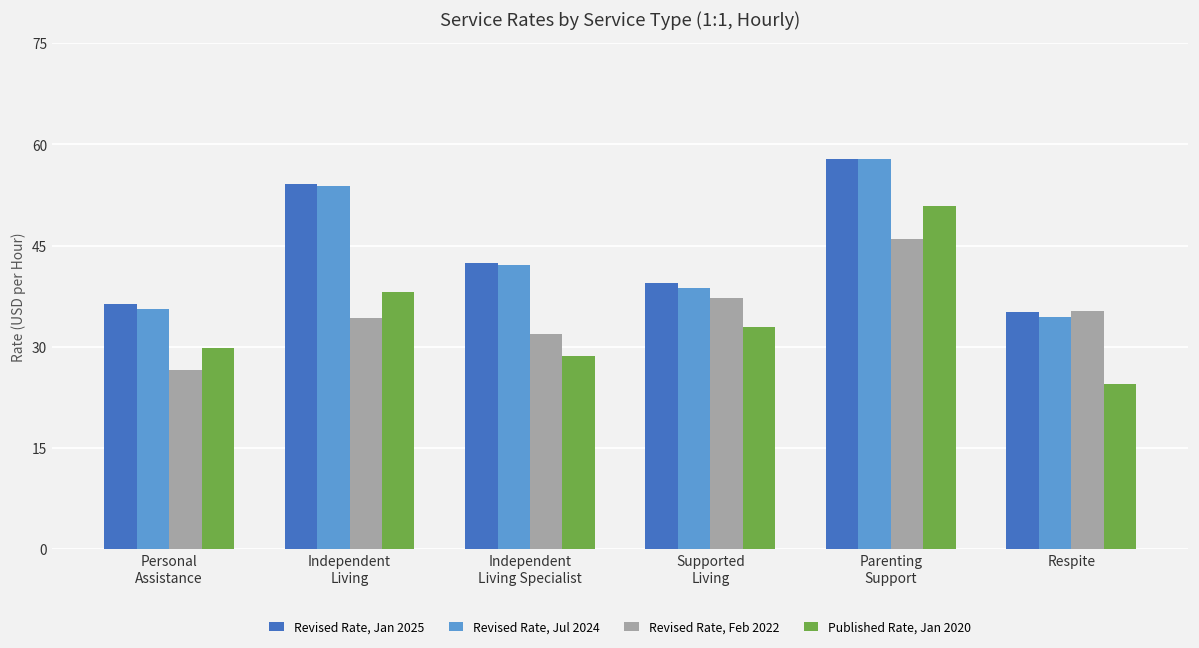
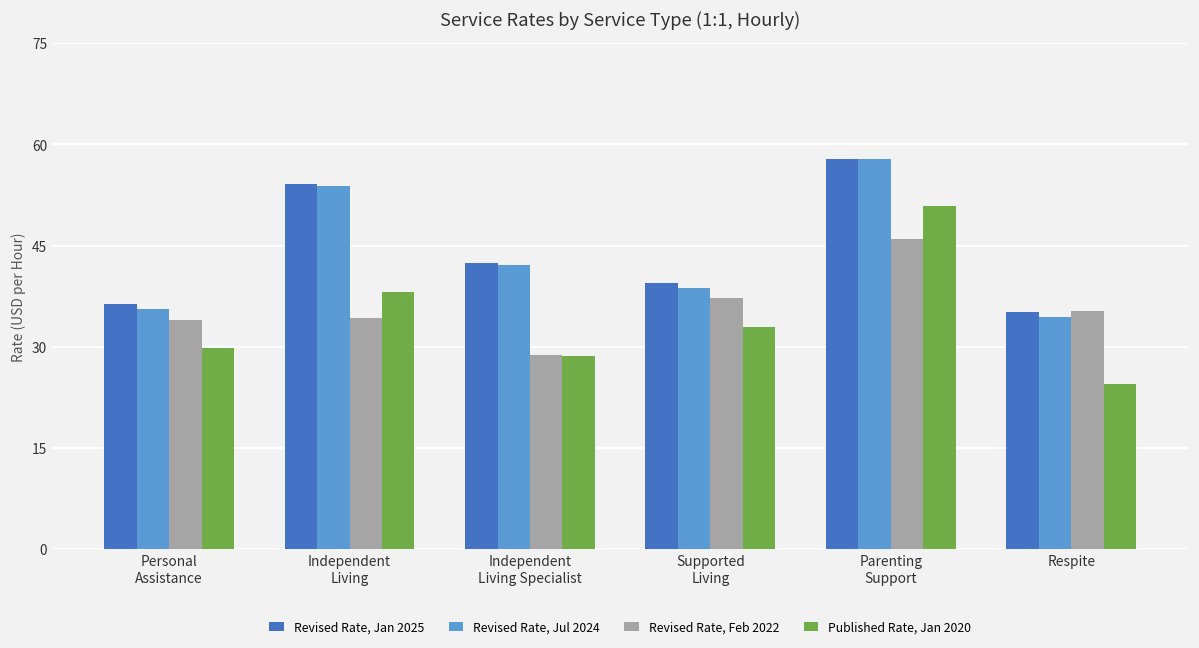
  {
    "Revised Rate, Feb 2022": {
-     "Personal Assistance": 26,
+     "Personal Assistance": 34,
      "Independent Living": 34,
-     "Independent Living Specialist": 32,
+     "Independent Living Specialist": 29,
      "Supported Living": 37,
      "Parenting Support": 46,
      "Respite": 35
    },
    "Published Rate, Jan 2020": {
      "Personal Assistance": 30,
      "Independent Living": 38,
      "Independent Living Specialist": 29,
      "Supported Living": 33,
      "Parenting Support": 51,
      "Respite": 25
    }
  }
